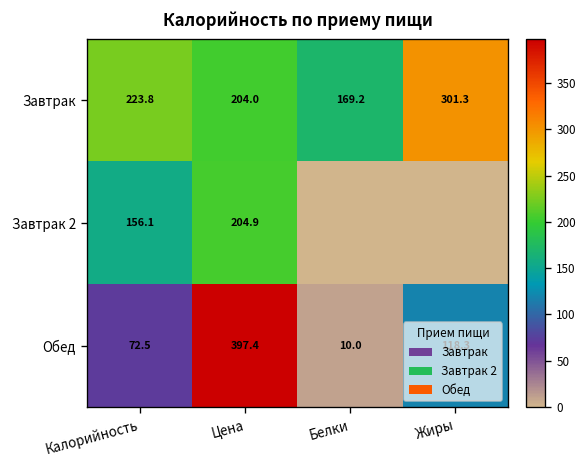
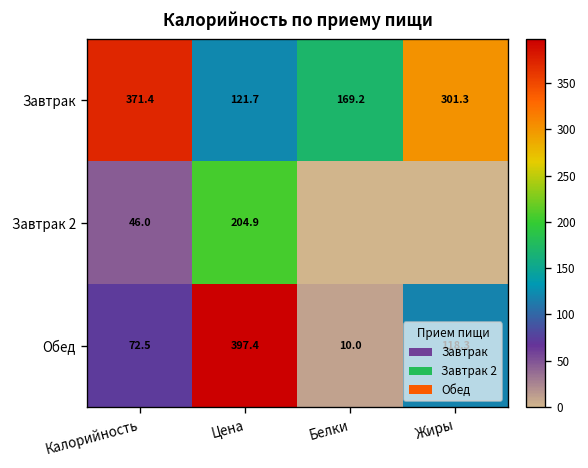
  {
    "Завтрак": {
-     "Калорийность": 223.8,
-     "Цена": 204.0,
+     "Калорийность": 371.4,
+     "Цена": 121.7,
      "Белки": 169.2,
      "Жиры": 301.3
    },
    "Завтрак 2": {
-     "Калорийность": 156.1,
+     "Калорийность": 46.0,
      "Цена": 204.9
    },
    "Обед": {
      "Калорийность": 72.5,
      "Цена": 397.4,
      "Белки": 10.0
    }
  }
